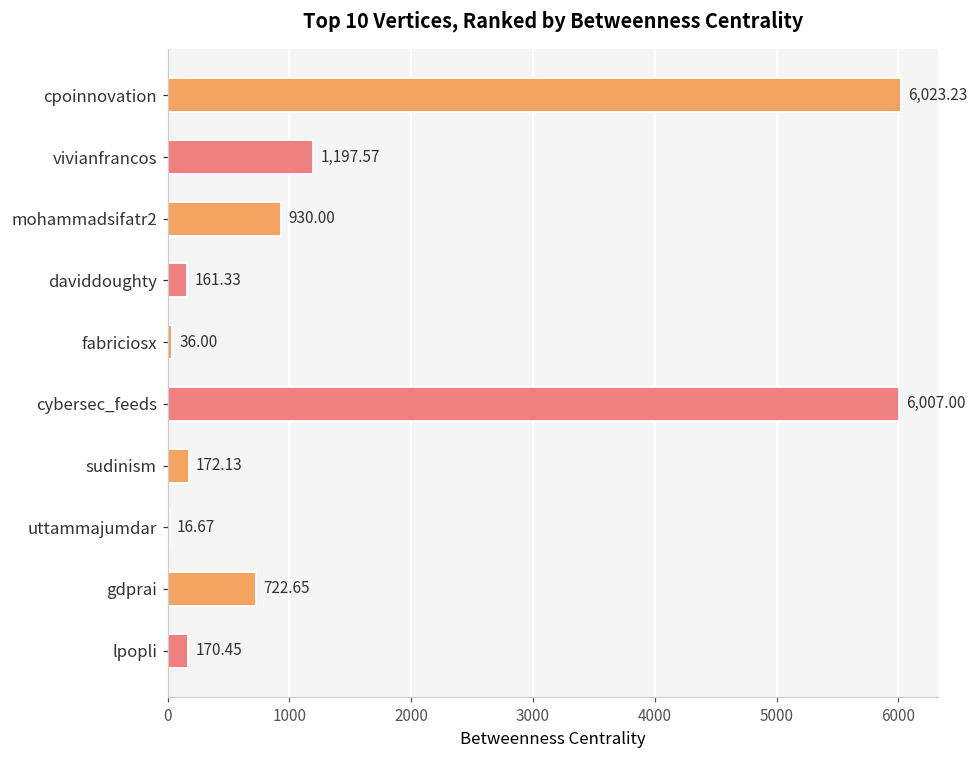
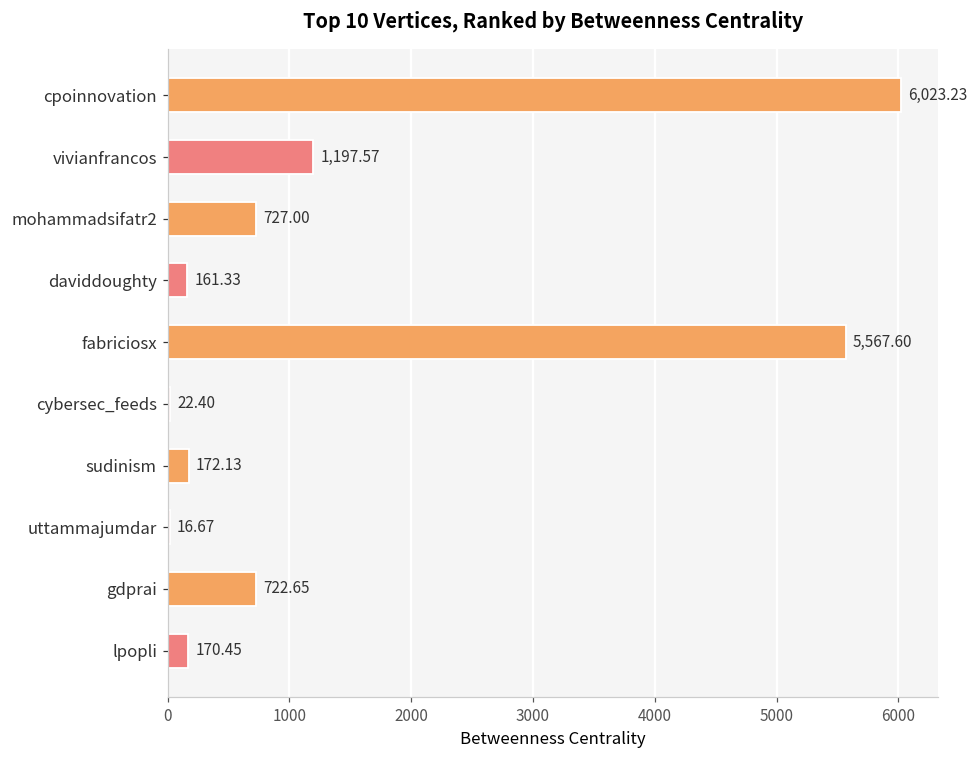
  {
    "cpoinnovation": "6,023.23",
    "vivianfrancos": "1,197.57",
-   "mohammadsifatr2": "930.00",
+   "mohammadsifatr2": "727.00",
    "daviddoughty": "161.33",
-   "fabriciosx": "36.00",
-   "cybersec_feeds": "6,007.00",
+   "fabriciosx": "5,567.60",
+   "cybersec_feeds": "22.40",
    "sudinism": "172.13",
    "uttammajumdar": "16.67",
    "gdprai": "722.65",
    "lpopli": "170.45"
  }
